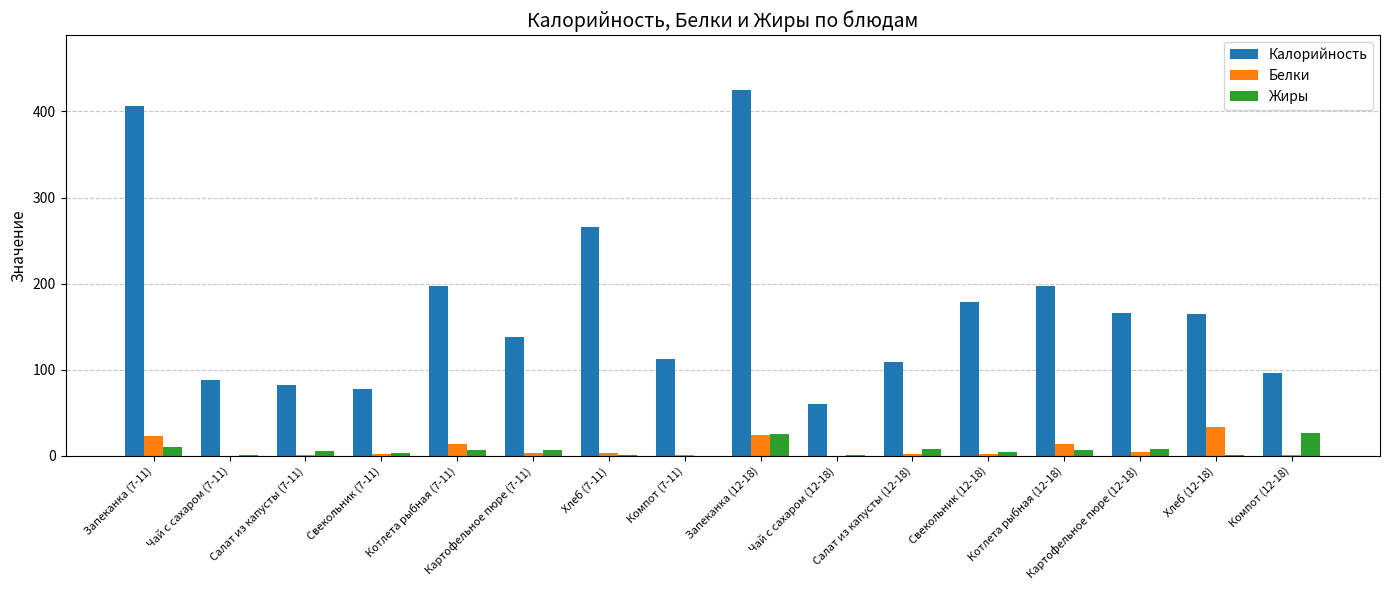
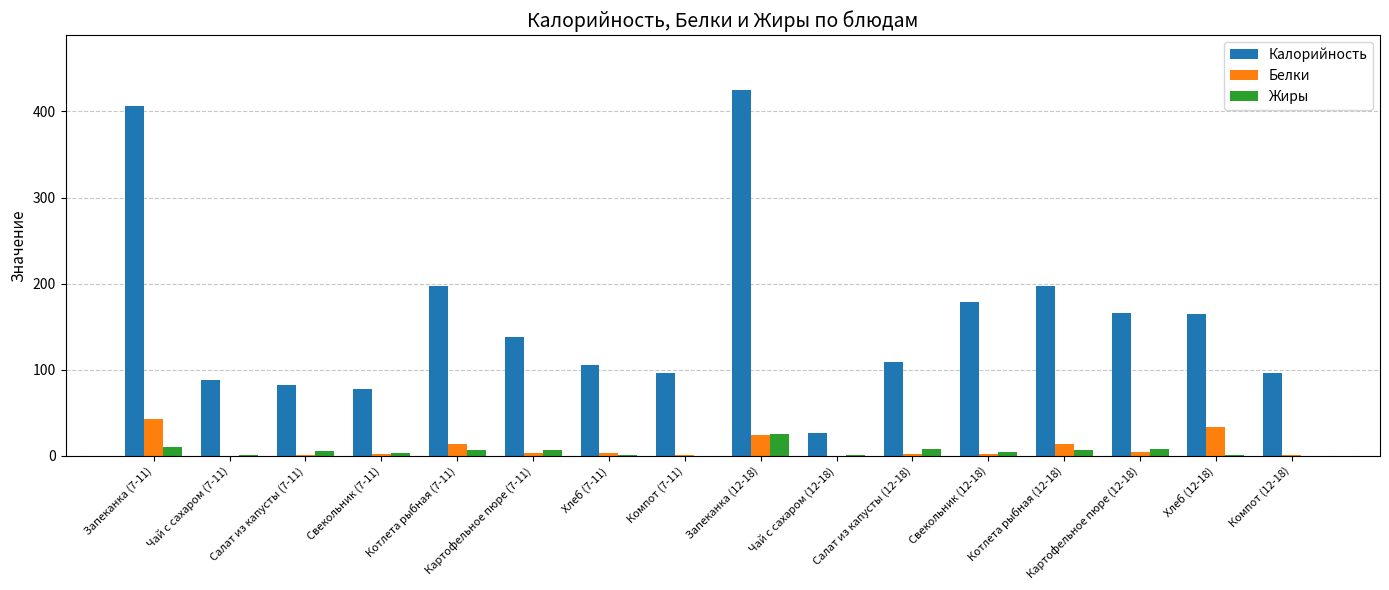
  {
    "Калорийность": {
      "Запеканка (7-11)": 410,
      "Чай с сахаром (7-11)": 90,
      "Салат из капусты (7-11)": 80,
      "Свекольник (7-11)": 80,
      "Котлета рыбная (7-11)": 200,
      "Картофельное пюре (7-11)": 140,
-     "Хлеб (7-11)": 270,
-     "Компот (7-11)": 110,
+     "Хлеб (7-11)": 110,
+     "Компот (7-11)": 100,
      "Запеканка (12-18)": 430,
-     "Чай с сахаром (12-18)": 60,
+     "Чай с сахаром (12-18)": 30,
      "Салат из капусты (12-18)": 110,
      "Свекольник (12-18)": 180,
      "Котлета рыбная (12-18)": 200,
      "Картофельное пюре (12-18)": 170,
      "Хлеб (12-18)": 170,
      "Компот (12-18)": 100
    },
    "Белки": {
-     "Запеканка (7-11)": 20,
+     "Запеканка (7-11)": 40,
      "Чай с сахаром (7-11)": 0,
      "Котлета рыбная (7-11)": 10,
      "Картофельное пюре (7-11)": 0,
      "Хлеб (7-11)": 0,
      "Запеканка (12-18)": 20,
      "Чай с сахаром (12-18)": 0,
      "Котлета рыбная (12-18)": 10,
      "Картофельное пюре (12-18)": 0,
      "Хлеб (12-18)": 30
    },
    "Жиры": {
      "Запеканка (7-11)": 10,
      "Салат из капусты (7-11)": 10,
      "Свекольник (7-11)": 0,
      "Котлета рыбная (7-11)": 10,
      "Картофельное пюре (7-11)": 10,
      "Запеканка (12-18)": 30,
      "Салат из капусты (12-18)": 10,
      "Свекольник (12-18)": 0,
      "Котлета рыбная (12-18)": 10,
      "Картофельное пюре (12-18)": 10,
-     "Компот (12-18)": 30
+     "Компот (12-18)": 0
    }
  }
